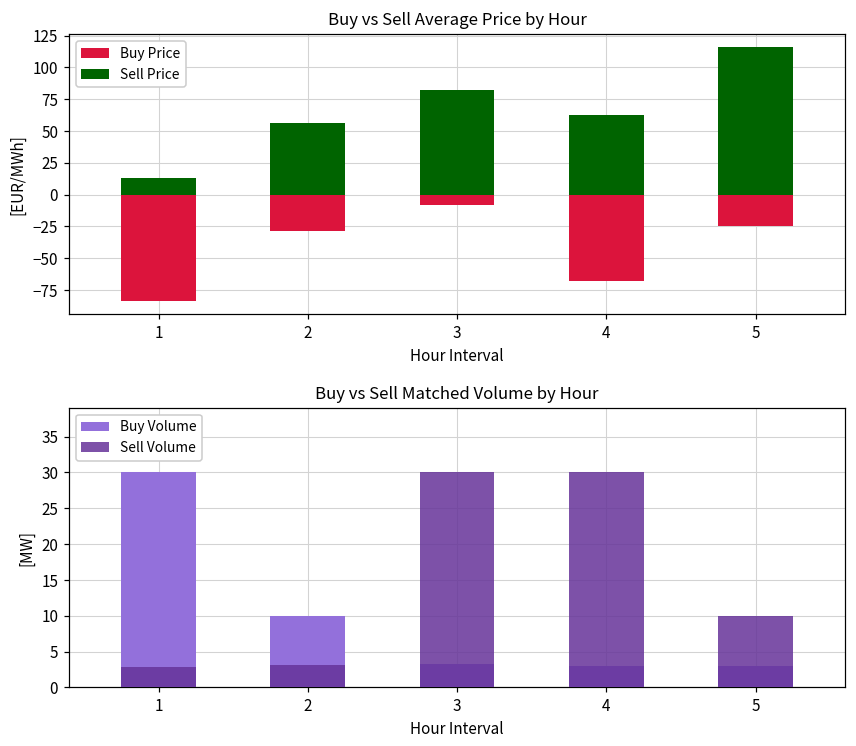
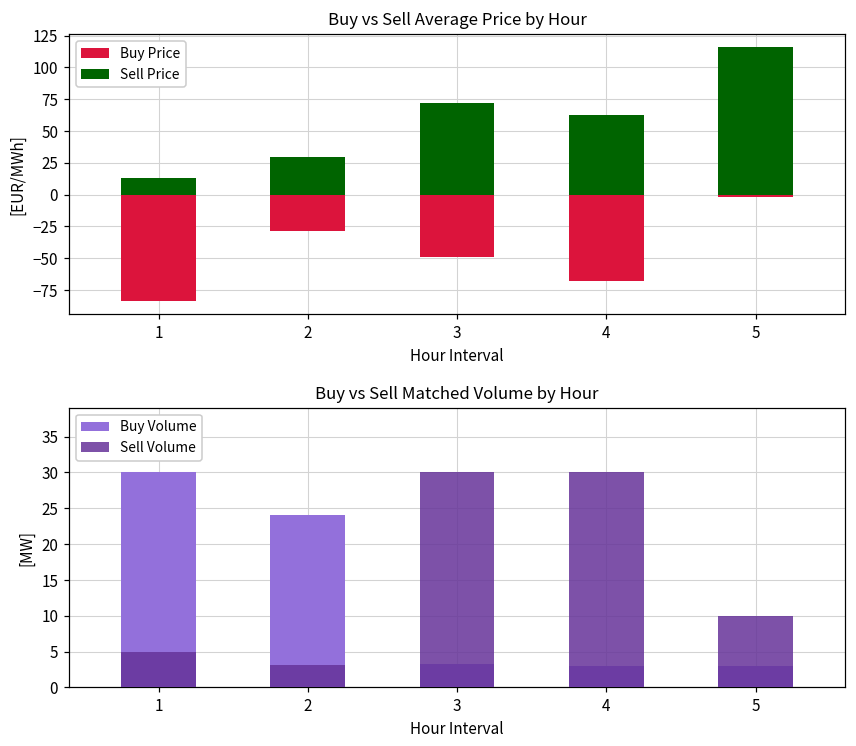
  {
    "Buy vs Sell Average Price by Hour": {
      "Buy Price": {
        "1": -84,
        "2": -29,
-       "3": -9,
+       "3": -49,
        "4": -68,
-       "5": -25
+       "5": -2
      },
      "Sell Price": {
        "1": 13,
-       "2": 56,
-       "3": 82,
+       "2": 29,
+       "3": 72,
        "4": 62,
        "5": 116
      }
    },
    "Buy vs Sell Matched Volume by Hour": {
      "Buy Volume": {
        "1": 30,
-       "2": 10
+       "2": 24
      },
      "Sell Volume": {
-       "1": 3,
+       "1": 5,
        "3": 30,
        "4": 30,
        "5": 10
      }
    }
  }
